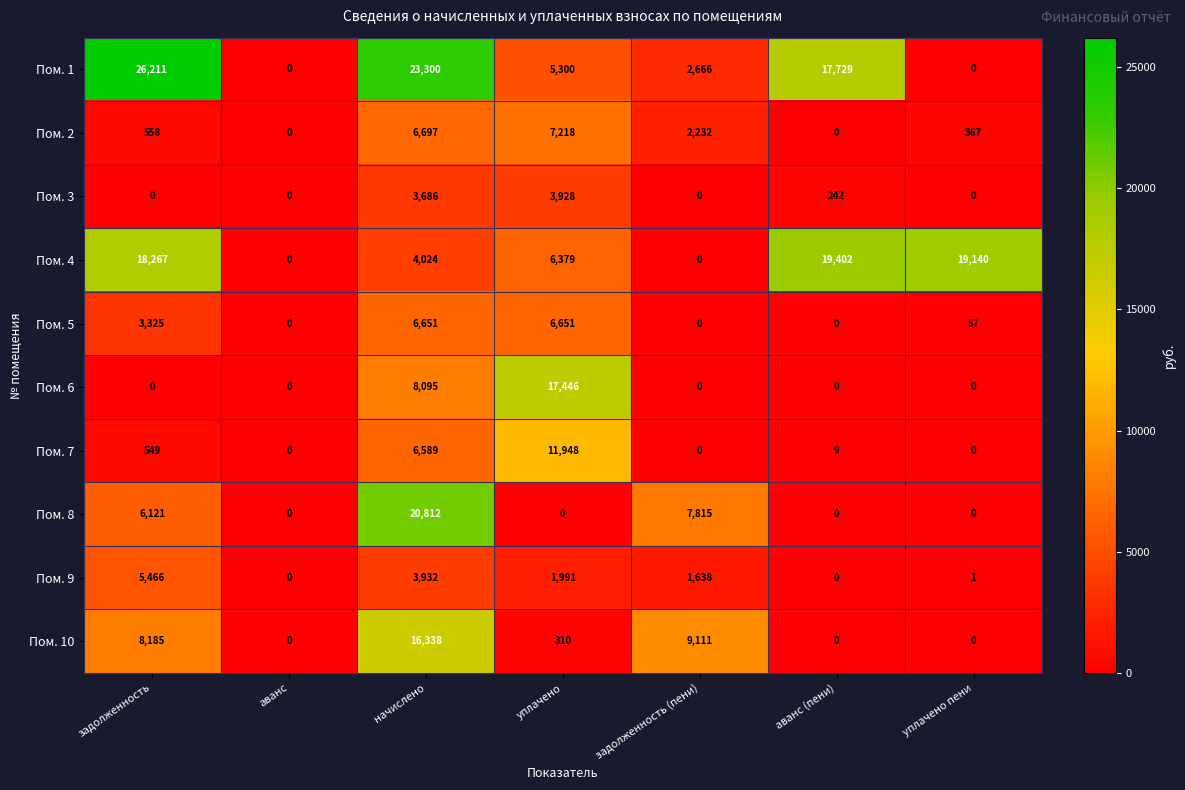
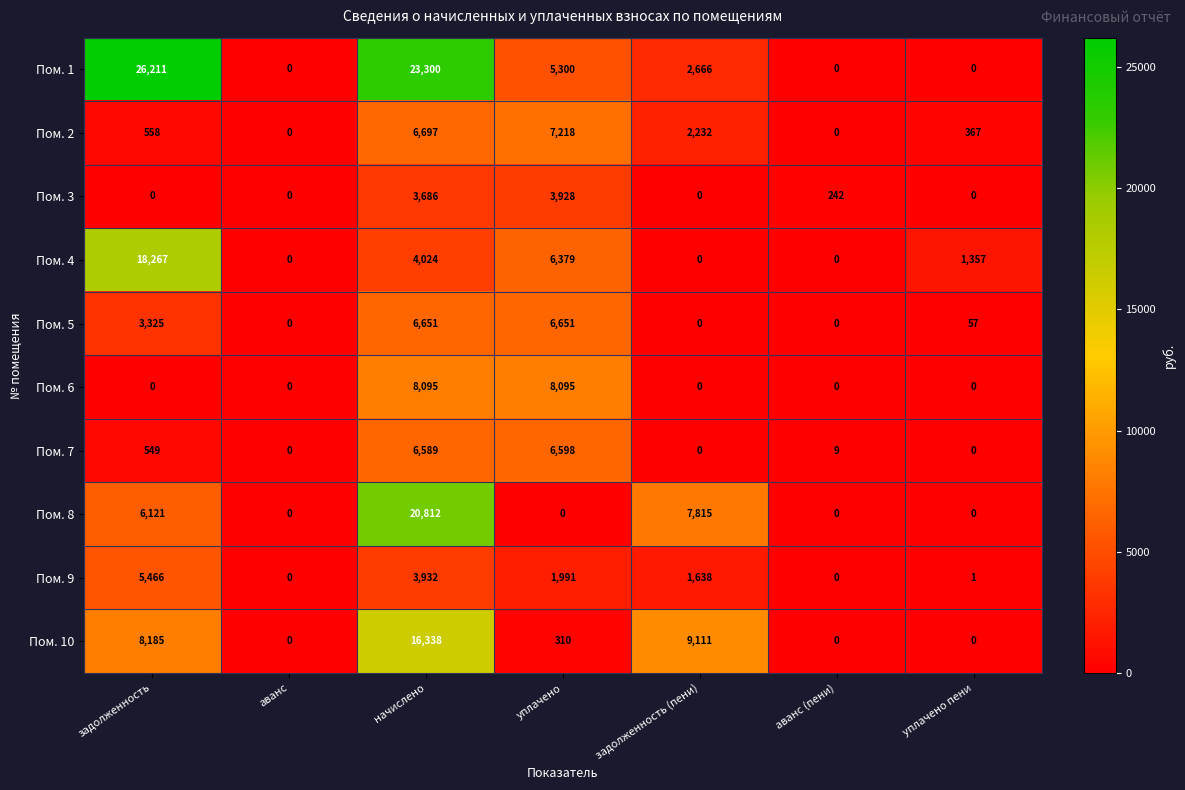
  {
    "Пом. 1": {
      "задолженность": "26,211",
      "аванс": "0",
      "начислено": "23,300",
      "уплачено": "5,300",
      "задолженность (пени)": "2,666",
-     "аванс (пени)": "17,729",
+     "аванс (пени)": "0",
      "уплачено пени": "0"
    },
    "Пом. 2": {
      "задолженность": "558",
      "аванс": "0",
      "начислено": "6,697",
      "уплачено": "7,218",
      "задолженность (пени)": "2,232",
      "аванс (пени)": "0",
      "уплачено пени": "367"
    },
    "Пом. 3": {
      "задолженность": "0",
      "аванс": "0",
      "начислено": "3,686",
      "уплачено": "3,928",
      "задолженность (пени)": "0",
      "аванс (пени)": "242",
      "уплачено пени": "0"
    },
    "Пом. 4": {
      "задолженность": "18,267",
      "аванс": "0",
      "начислено": "4,024",
      "уплачено": "6,379",
      "задолженность (пени)": "0",
-     "аванс (пени)": "19,402",
-     "уплачено пени": "19,140"
+     "аванс (пени)": "0",
+     "уплачено пени": "1,357"
    },
    "Пом. 5": {
      "задолженность": "3,325",
      "аванс": "0",
      "начислено": "6,651",
      "уплачено": "6,651",
      "задолженность (пени)": "0",
      "аванс (пени)": "0",
      "уплачено пени": "57"
    },
    "Пом. 6": {
      "задолженность": "0",
      "аванс": "0",
      "начислено": "8,095",
-     "уплачено": "17,446",
+     "уплачено": "8,095",
      "задолженность (пени)": "0",
      "аванс (пени)": "0",
      "уплачено пени": "0"
    },
    "Пом. 7": {
      "задолженность": "549",
      "аванс": "0",
      "начислено": "6,589",
-     "уплачено": "11,948",
+     "уплачено": "6,598",
      "задолженность (пени)": "0",
      "аванс (пени)": "9",
      "уплачено пени": "0"
    },
    "Пом. 8": {
      "задолженность": "6,121",
      "аванс": "0",
      "начислено": "20,812",
      "уплачено": "0",
      "задолженность (пени)": "7,815",
      "аванс (пени)": "0",
      "уплачено пени": "0"
    },
    "Пом. 9": {
      "задолженность": "5,466",
      "аванс": "0",
      "начислено": "3,932",
      "уплачено": "1,991",
      "задолженность (пени)": "1,638",
      "аванс (пени)": "0",
      "уплачено пени": "1"
    },
    "Пом. 10": {
      "задолженность": "8,185",
      "аванс": "0",
      "начислено": "16,338",
      "уплачено": "310",
      "задолженность (пени)": "9,111",
      "аванс (пени)": "0",
      "уплачено пени": "0"
    }
  }
